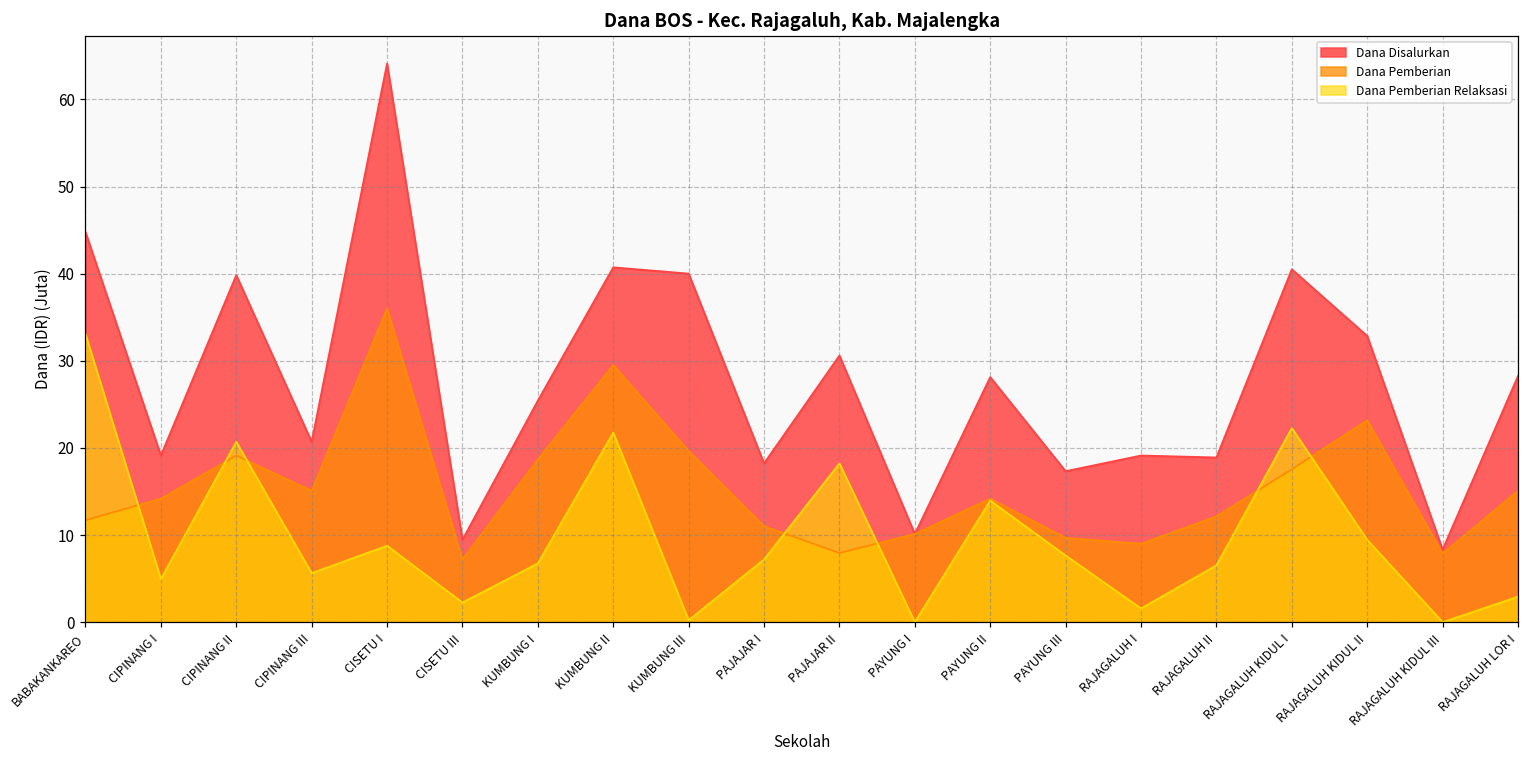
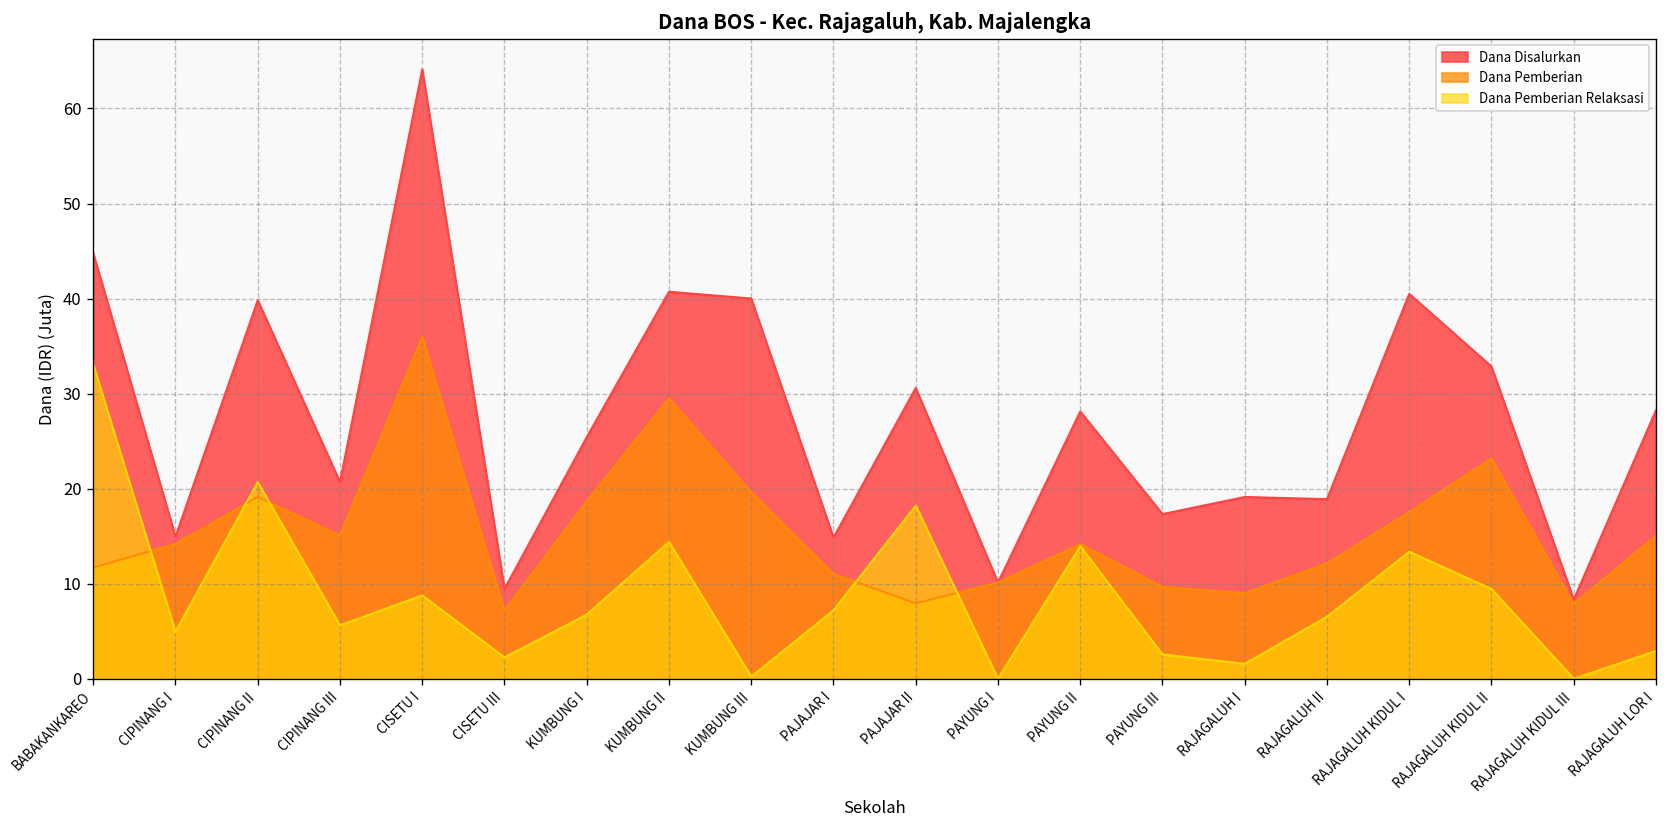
  {
    "Dana Disalurkan": {
      "BABAKANKAREO": 45,
-     "CIPINANG I": 19,
+     "CIPINANG I": 15,
      "CIPINANG II": 40,
      "CIPINANG III": 21,
      "CISETU I": 64,
      "CISETU III": 9,
      "KUMBUNG I": 25,
      "KUMBUNG II": 41,
      "KUMBUNG III": 40,
-     "PAJAJAR I": 18,
+     "PAJAJAR I": 15,
      "PAJAJAR II": 31,
      "PAYUNG II": 28,
      "PAYUNG III": 17,
      "RAJAGALUH I": 19,
      "RAJAGALUH II": 19,
      "RAJAGALUH KIDUL I": 41,
      "RAJAGALUH KIDUL II": 33,
      "RAJAGALUH KIDUL III": 8,
      "RAJAGALUH LOR I": 28
    },
    "Dana Pemberian": {
      "BABAKANKAREO": 12,
      "CIPINANG I": 14,
      "CIPINANG II": 19,
      "CIPINANG III": 15,
      "CISETU I": 36,
      "CISETU III": 7,
      "KUMBUNG I": 19,
      "KUMBUNG II": 30,
      "KUMBUNG III": 20,
      "PAJAJAR I": 11,
      "PAJAJAR II": 8,
      "PAYUNG III": 10,
      "RAJAGALUH I": 9,
      "RAJAGALUH II": 12,
      "RAJAGALUH KIDUL I": 18,
      "RAJAGALUH KIDUL II": 23,
      "RAJAGALUH KIDUL III": 8,
      "RAJAGALUH LOR I": 15
    },
    "Dana Pemberian Relaksasi": {
      "BABAKANKAREO": 33,
      "CIPINANG I": 5,
      "CIPINANG II": 21,
      "CIPINANG III": 6,
      "CISETU I": 9,
      "CISETU III": 2,
      "KUMBUNG I": 7,
-     "KUMBUNG II": 22,
+     "KUMBUNG II": 14,
      "KUMBUNG III": 0,
      "PAJAJAR I": 7,
      "PAJAJAR II": 18,
      "PAYUNG I": 0,
-     "PAYUNG III": 8,
+     "PAYUNG III": 3,
      "RAJAGALUH I": 2,
      "RAJAGALUH II": 7,
-     "RAJAGALUH KIDUL I": 22,
+     "RAJAGALUH KIDUL I": 13,
      "RAJAGALUH KIDUL II": 9,
      "RAJAGALUH KIDUL III": 0,
      "RAJAGALUH LOR I": 3
    }
  }
